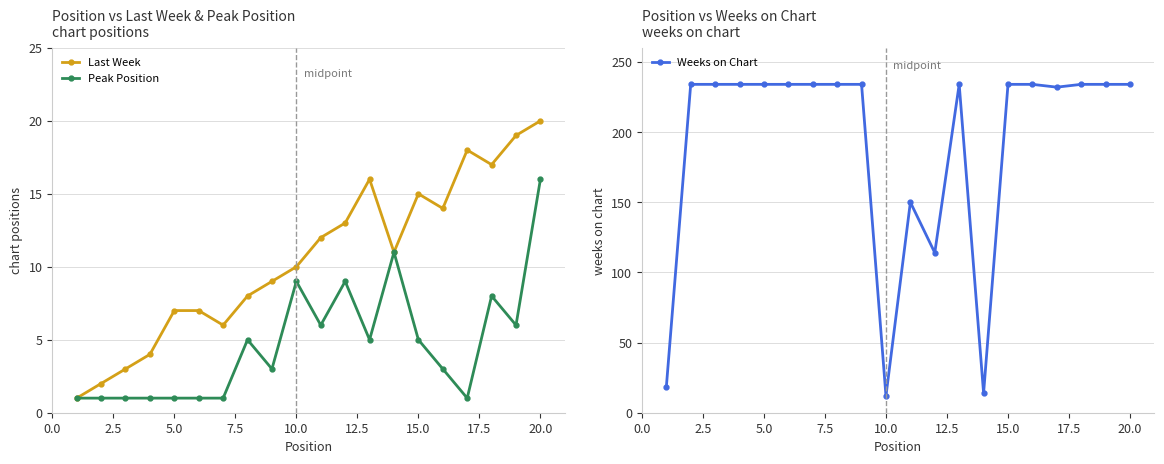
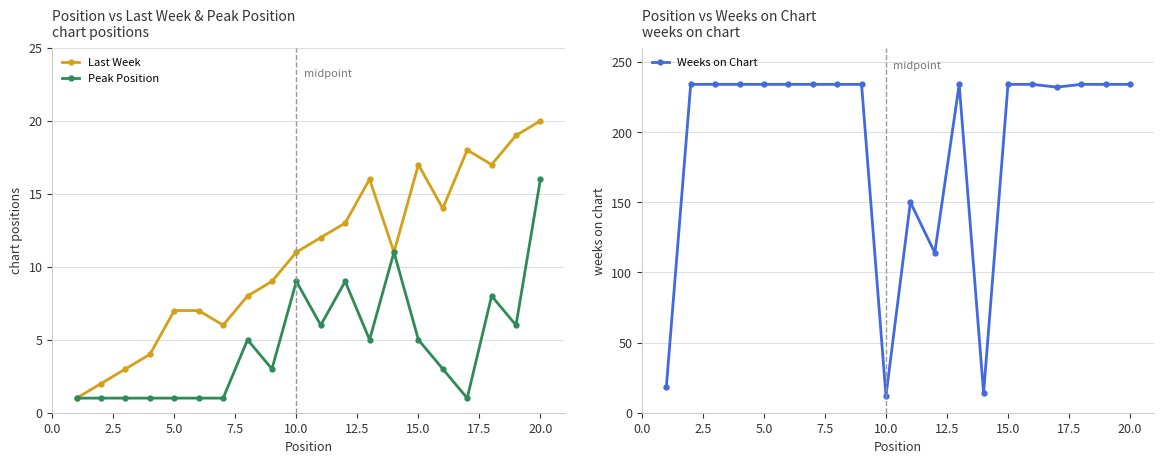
  {
    "Position vs Last Week & Peak Position chart positions": {
      "Last Week": {
        "5.0": 7,
-       "10.0": 10,
-       "15.0": 15,
+       "10.0": 11,
+       "15.0": 17,
        "20.0": 20
      },
      "Peak Position": {
        "5.0": 1,
        "10.0": 9,
        "15.0": 5,
        "20.0": 16
      }
    },
    "Position vs Weeks on Chart weeks on chart": {
      "5.0": 234,
      "10.0": 12,
      "15.0": 234,
      "20.0": 234
    }
  }
